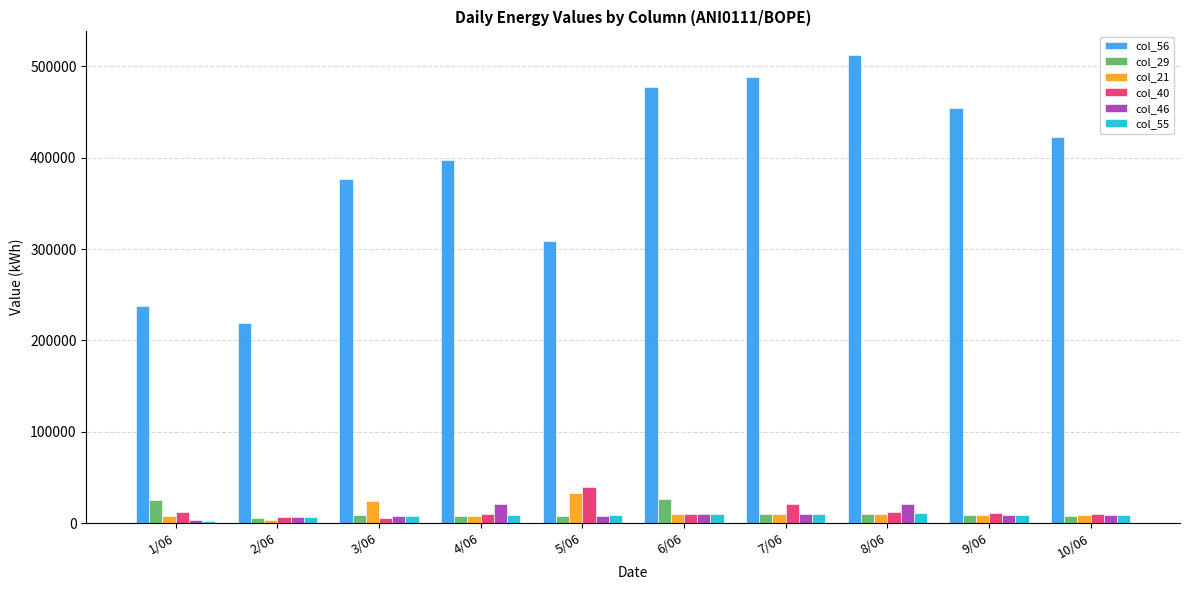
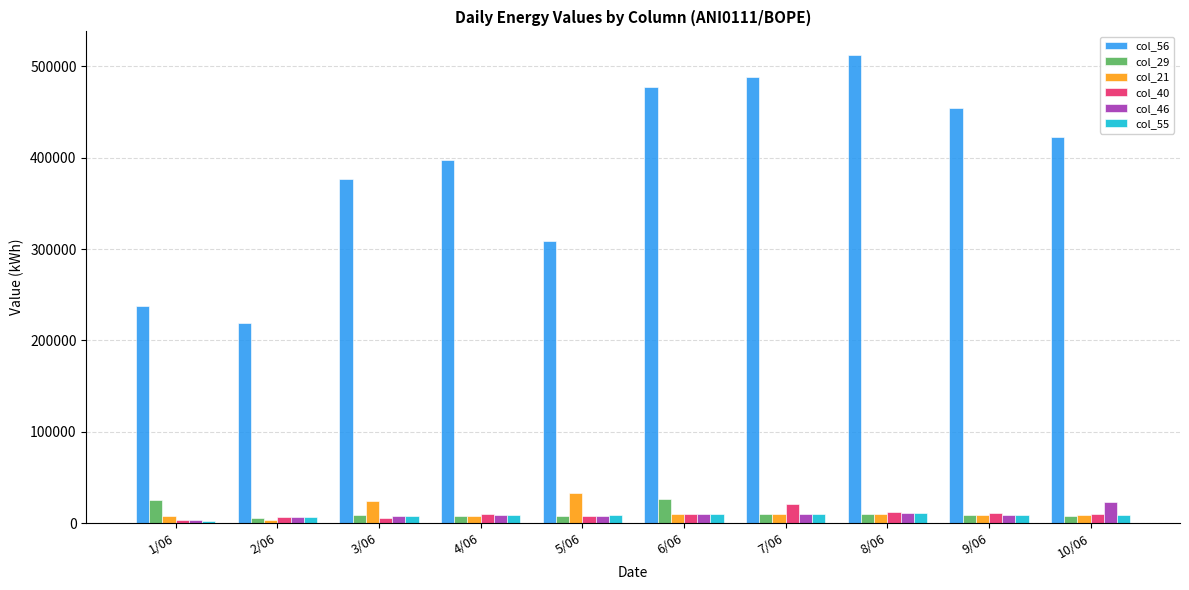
  {
    "col_29": {
      "1/06": 20000,
      "2/06": 10000,
      "3/06": 10000,
      "4/06": 10000,
      "5/06": 10000,
      "6/06": 30000,
      "7/06": 10000,
      "8/06": 10000,
      "9/06": 10000,
      "10/06": 10000
    },
    "col_21": {
      "1/06": 10000,
      "2/06": 0,
      "3/06": 20000,
      "4/06": 10000,
      "5/06": 30000,
      "6/06": 10000,
      "7/06": 10000,
      "8/06": 10000,
      "9/06": 10000,
      "10/06": 10000
    },
    "col_40": {
-     "1/06": 10000,
+     "1/06": 0,
      "2/06": 10000,
      "3/06": 10000,
      "4/06": 10000,
-     "5/06": 40000,
+     "5/06": 10000,
      "6/06": 10000,
      "7/06": 20000,
      "8/06": 10000,
      "9/06": 10000,
      "10/06": 10000
    },
    "col_46": {
      "1/06": 0,
      "2/06": 10000,
      "3/06": 10000,
-     "4/06": 20000,
+     "4/06": 10000,
      "5/06": 10000,
      "6/06": 10000,
      "7/06": 10000,
-     "8/06": 20000,
+     "8/06": 10000,
      "9/06": 10000,
-     "10/06": 10000
+     "10/06": 20000
    }
  }
